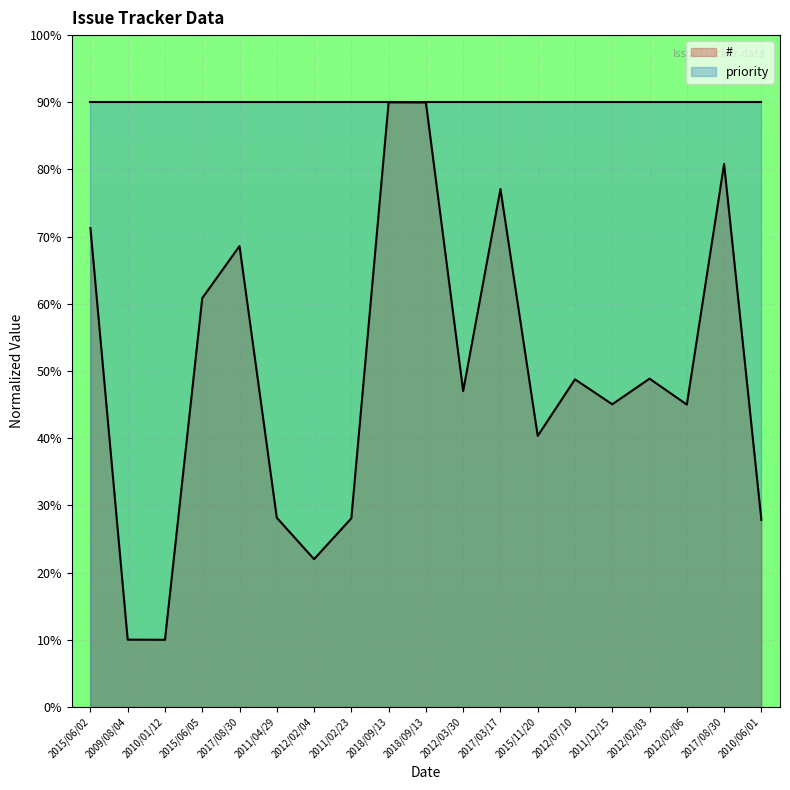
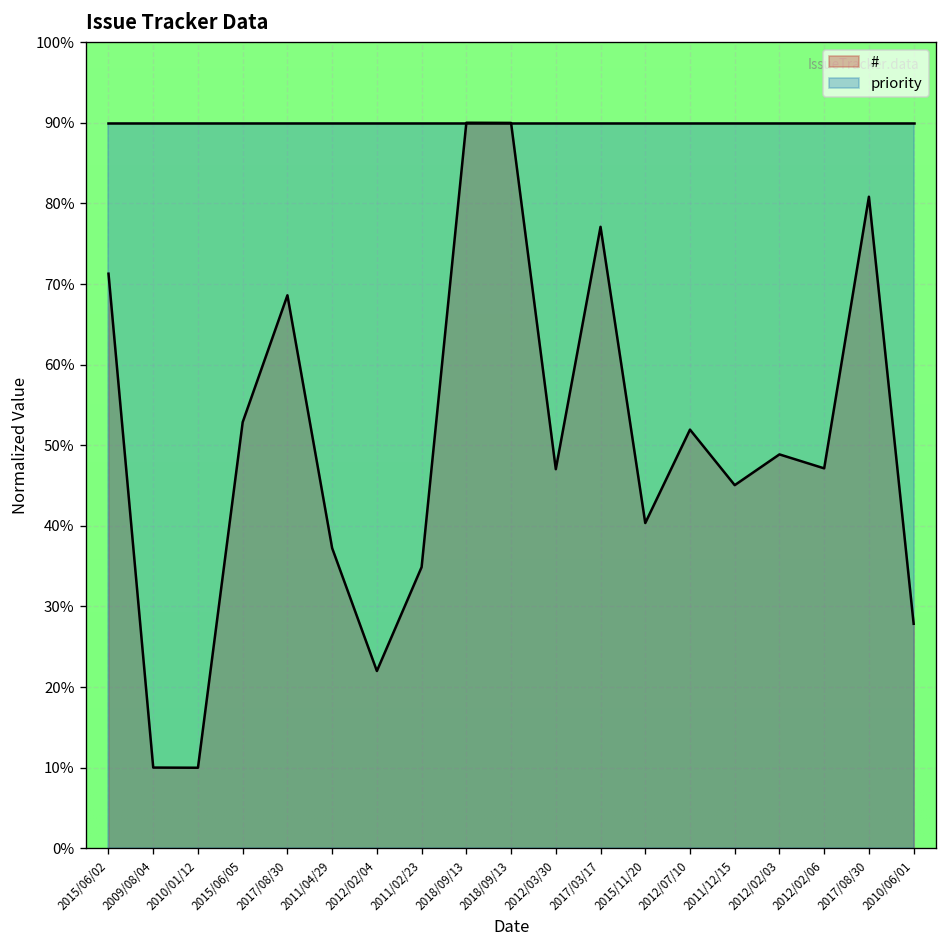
  {
    "#": {
      "2015/06/02": "71%",
      "2009/08/04": "10%",
      "2010/01/12": "10%",
-     "2015/06/05": "61%",
-     "2011/04/29": "28%",
+     "2015/06/05": "53%",
+     "2011/04/29": "37%",
      "2012/02/04": "22%",
-     "2011/02/23": "28%",
+     "2011/02/23": "35%",
      "2012/03/30": "47%",
      "2017/03/17": "77%",
      "2015/11/20": "40%",
-     "2012/07/10": "49%",
+     "2012/07/10": "52%",
      "2011/12/15": "45%",
      "2012/02/03": "49%",
-     "2012/02/06": "45%",
+     "2012/02/06": "47%",
      "2010/06/01": "28%"
    },
    "priority": {
      "2015/06/02": "90%",
      "2009/08/04": "90%",
      "2010/01/12": "90%",
      "2015/06/05": "90%",
      "2011/04/29": "90%",
      "2012/02/04": "90%",
      "2011/02/23": "90%",
      "2012/03/30": "90%",
      "2017/03/17": "90%",
      "2015/11/20": "90%",
      "2012/07/10": "90%",
      "2011/12/15": "90%",
      "2012/02/03": "90%",
      "2012/02/06": "90%",
      "2010/06/01": "90%"
    }
  }
